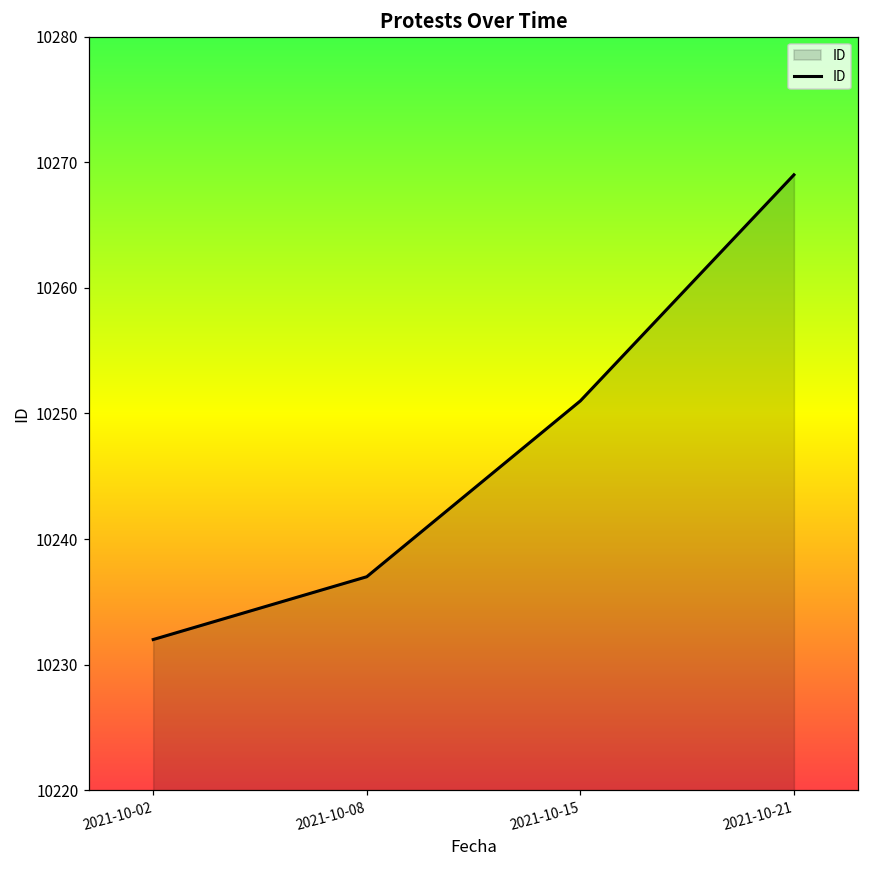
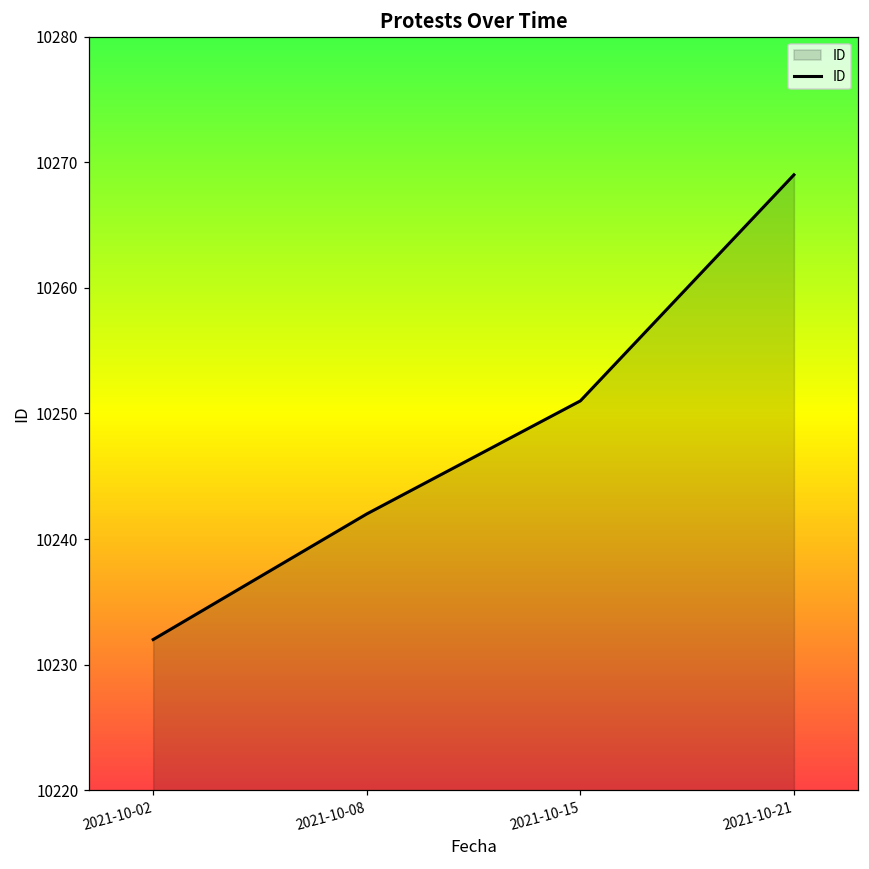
  {
    "2021-10-02": 10232,
-   "2021-10-08": 10237,
+   "2021-10-08": 10242,
    "2021-10-15": 10251,
    "2021-10-21": 10269
  }
